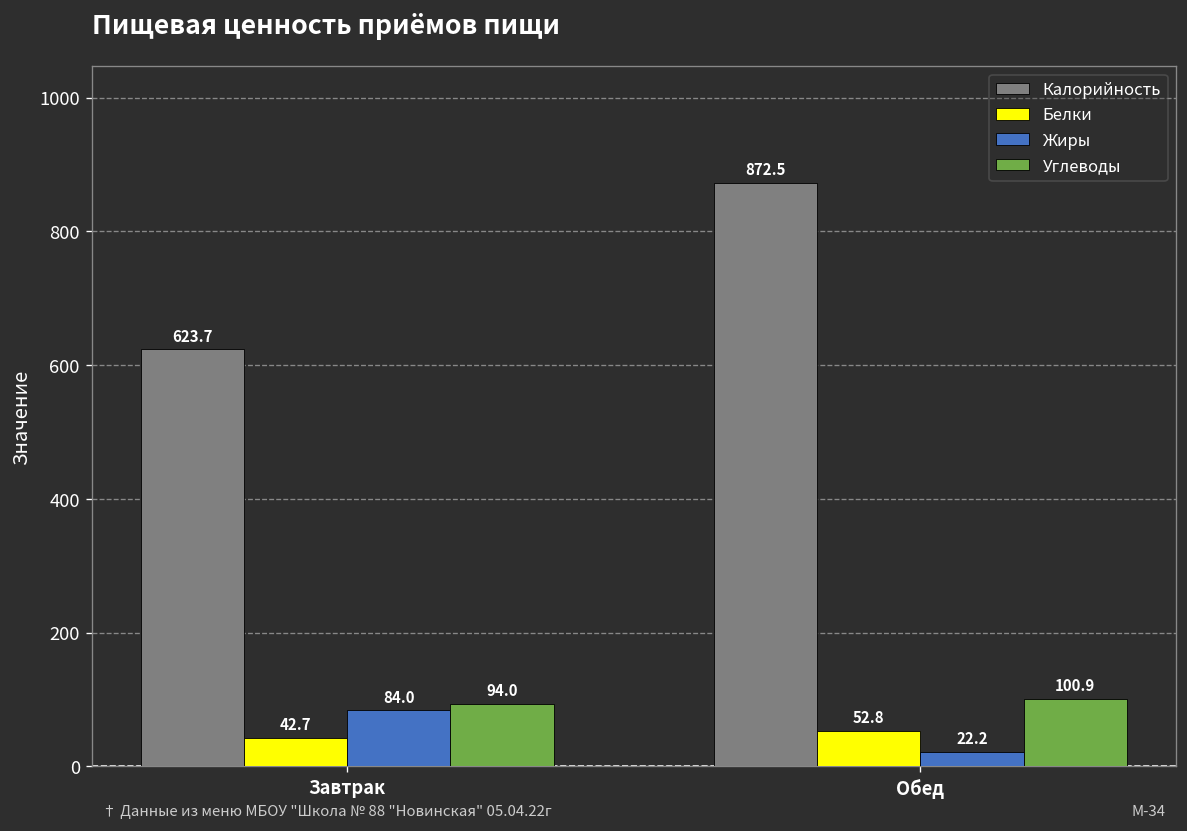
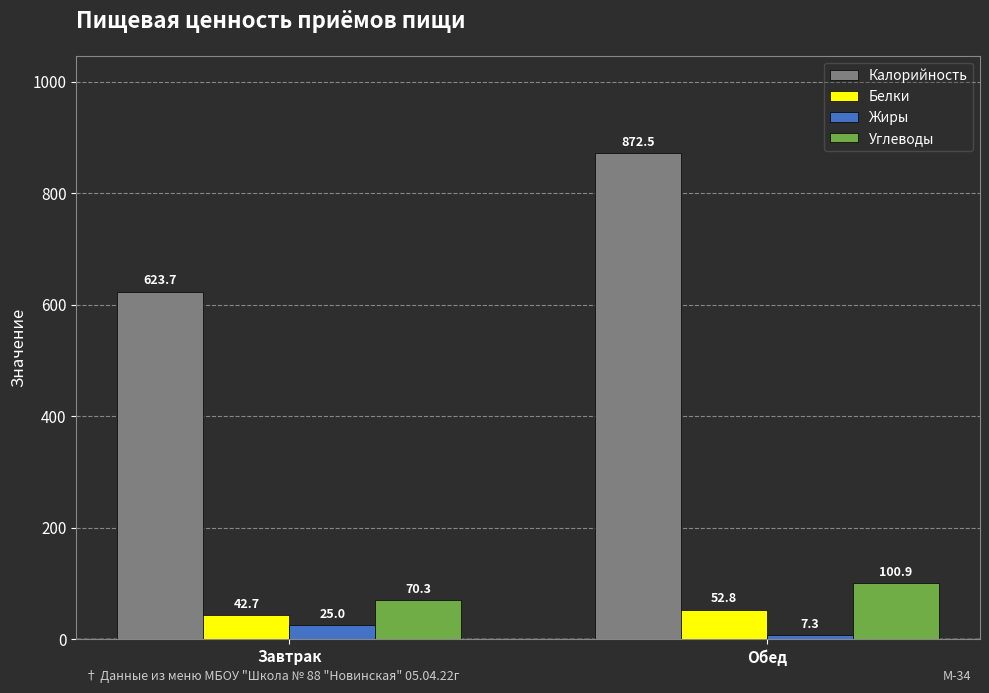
  {
    "Калорийность": {
      "Завтрак": 623.7,
      "Обед": 872.5
    },
    "Белки": {
      "Завтрак": 42.7,
      "Обед": 52.8
    },
    "Жиры": {
-     "Завтрак": 84.0,
-     "Обед": 22.2
+     "Завтрак": 25.0,
+     "Обед": 7.3
    },
    "Углеводы": {
-     "Завтрак": 94.0,
+     "Завтрак": 70.3,
      "Обед": 100.9
    }
  }
